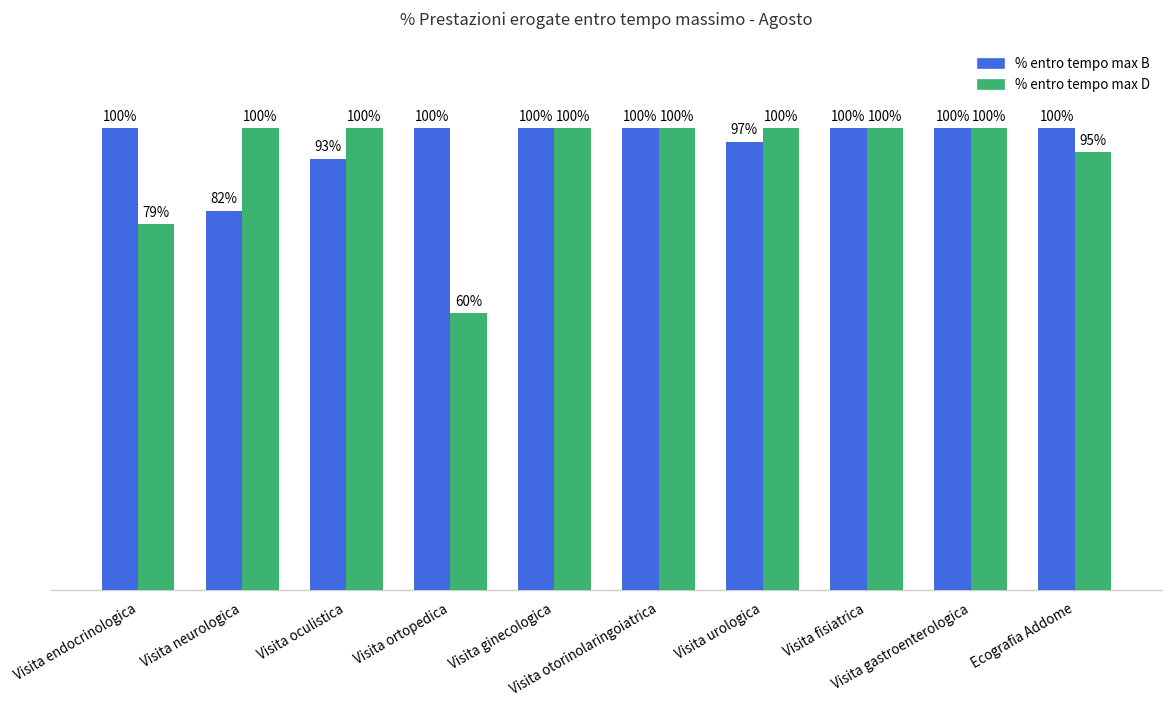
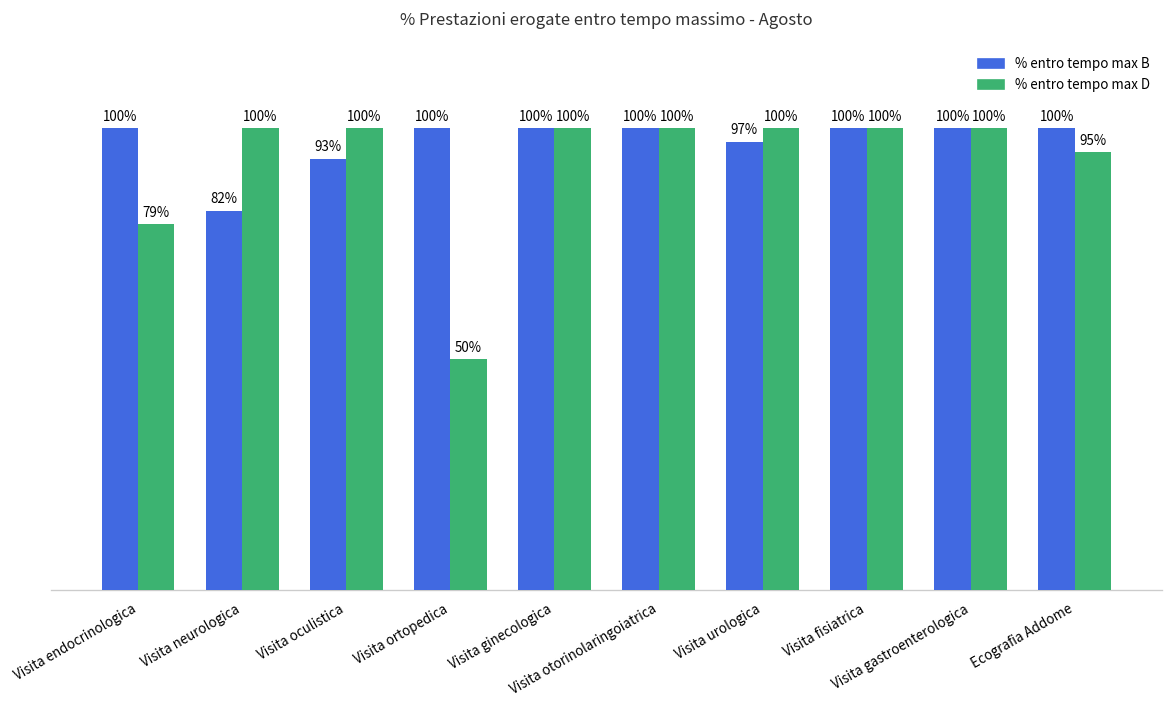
  {
    "% entro tempo max B": {
      "Visita endocrinologica": "100%",
      "Visita neurologica": "82%",
      "Visita oculistica": "93%",
      "Visita ortopedica": "100%",
      "Visita ginecologica": "100%",
      "Visita otorinolaringoiatrica": "100%",
      "Visita urologica": "97%",
      "Visita fisiatrica": "100%",
      "Visita gastroenterologica": "100%",
      "Ecografia Addome": "100%"
    },
    "% entro tempo max D": {
      "Visita endocrinologica": "79%",
      "Visita neurologica": "100%",
      "Visita oculistica": "100%",
-     "Visita ortopedica": "60%",
+     "Visita ortopedica": "50%",
      "Visita ginecologica": "100%",
      "Visita otorinolaringoiatrica": "100%",
      "Visita urologica": "100%",
      "Visita fisiatrica": "100%",
      "Visita gastroenterologica": "100%",
      "Ecografia Addome": "95%"
    }
  }
